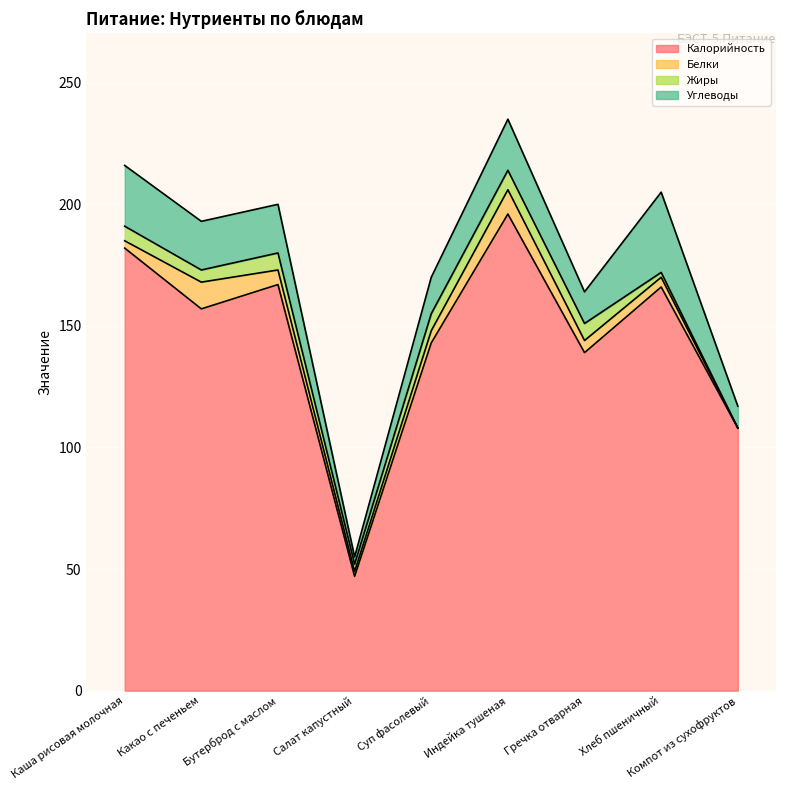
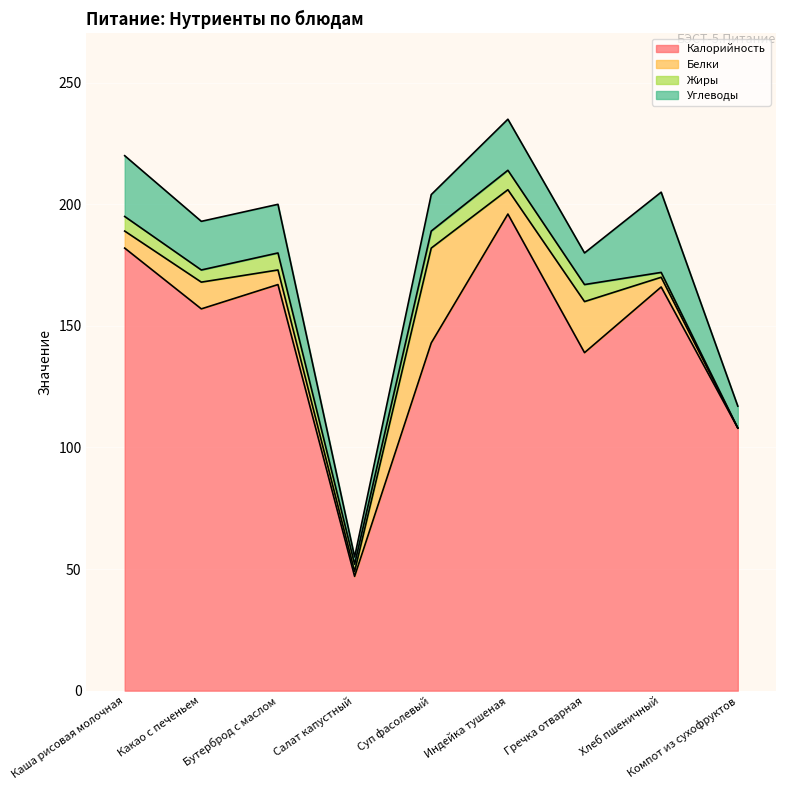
  {
    "Калорийность": {
      "Каша рисовая молочная": 182,
      "Какао с печеньем": 157,
      "Бутерброд с маслом": 167,
      "Салат капустный": 47,
      "Суп фасолевый": 143,
      "Индейка тушеная": 196,
      "Гречка отварная": 139,
      "Хлеб пшеничный": 166
    },
    "Белки": {
-     "Каша рисовая молочная": 3,
+     "Каша рисовая молочная": 7,
      "Какао с печеньем": 11,
      "Бутерброд с маслом": 6,
      "Салат капустный": 2,
-     "Суп фасолевый": 5,
+     "Суп фасолевый": 39,
      "Индейка тушеная": 10,
-     "Гречка отварная": 5,
+     "Гречка отварная": 21,
      "Хлеб пшеничный": 4
    },
    "Жиры": {
      "Каша рисовая молочная": 6,
      "Какао с печеньем": 5,
      "Бутерброд с маслом": 7,
      "Салат капустный": 3,
      "Суп фасолевый": 7,
      "Индейка тушеная": 8,
      "Гречка отварная": 7,
      "Хлеб пшеничный": 2
    },
    "Углеводы": {
      "Каша рисовая молочная": 25,
      "Какао с печеньем": 20,
      "Бутерброд с маслом": 20,
      "Салат капустный": 3,
      "Суп фасолевый": 15,
      "Индейка тушеная": 21,
      "Гречка отварная": 13,
      "Хлеб пшеничный": 33,
      "Компот из сухофруктов": 9
    }
  }
